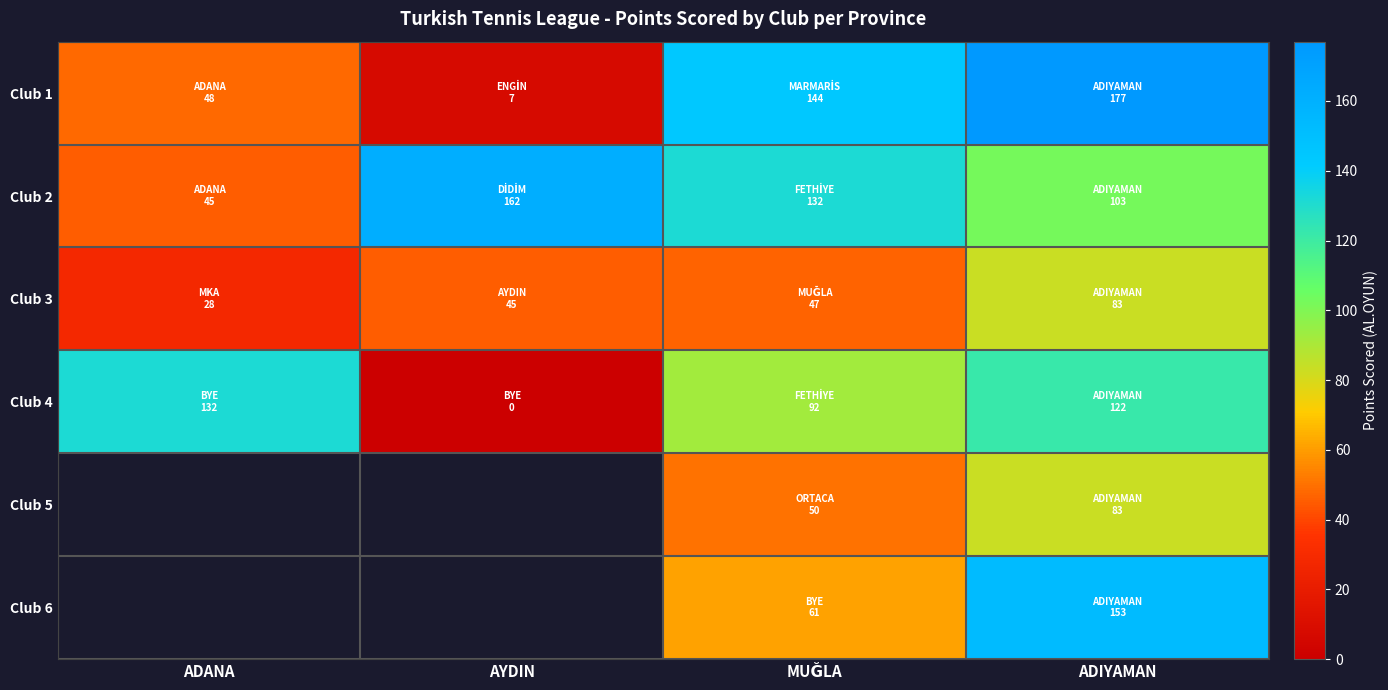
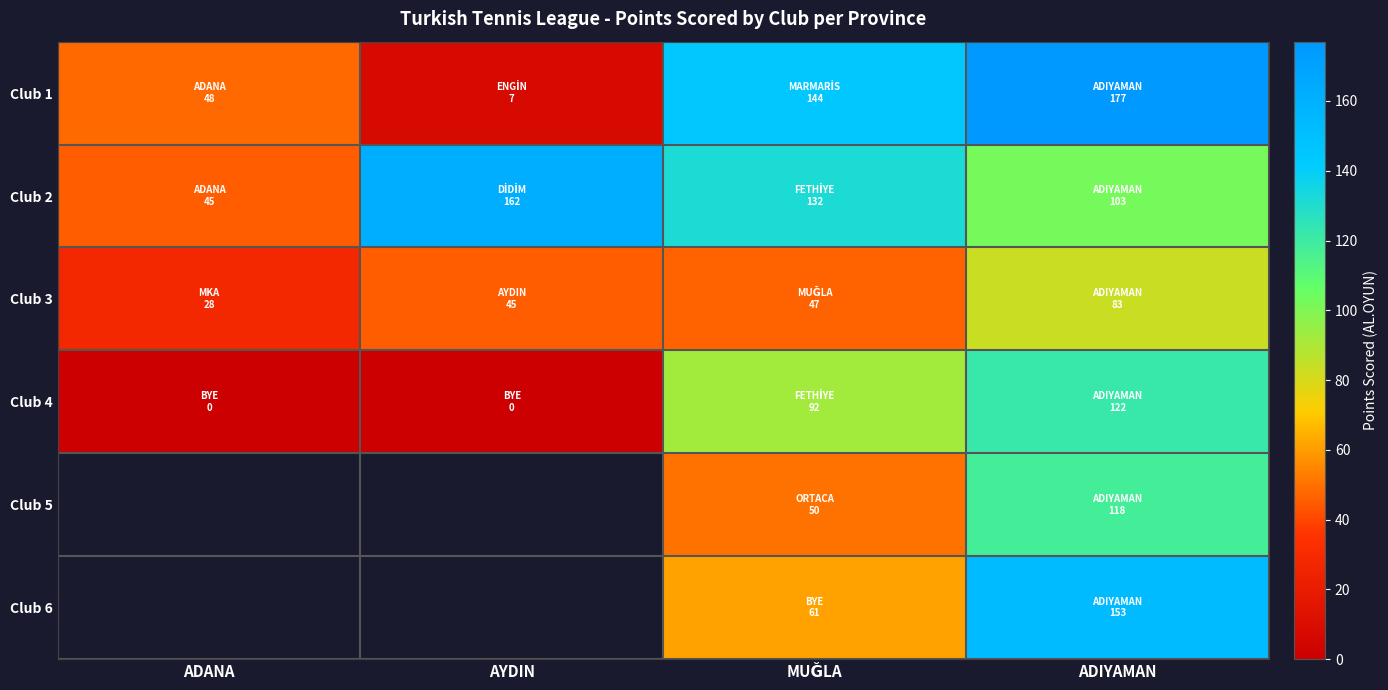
  {
    "Club 1": {
      "ADANA": 48,
      "AYDIN": 7,
      "MUĞLA": 144,
      "ADIYAMAN": 177
    },
    "Club 2": {
      "ADANA": 45,
      "AYDIN": 162,
      "MUĞLA": 132,
      "ADIYAMAN": 103
    },
    "Club 3": {
      "ADANA": 28,
      "AYDIN": 45,
      "MUĞLA": 47,
      "ADIYAMAN": 83
    },
    "Club 4": {
-     "ADANA": 132,
+     "ADANA": 0,
      "AYDIN": 0,
      "MUĞLA": 92,
      "ADIYAMAN": 122
    },
    "Club 5": {
      "MUĞLA": 50,
-     "ADIYAMAN": 83
+     "ADIYAMAN": 118
    },
    "Club 6": {
      "MUĞLA": 61,
      "ADIYAMAN": 153
    }
  }
